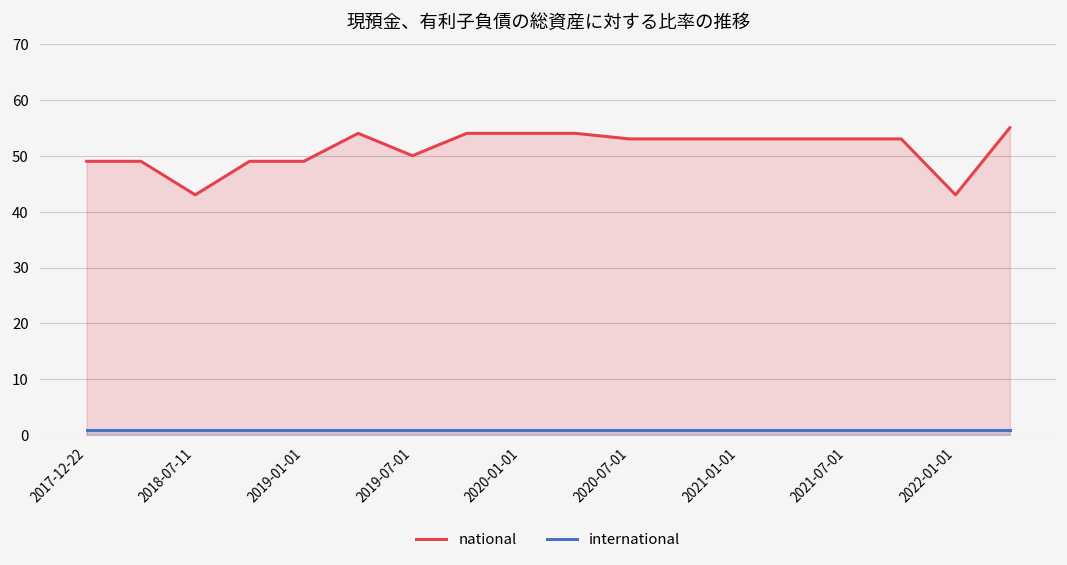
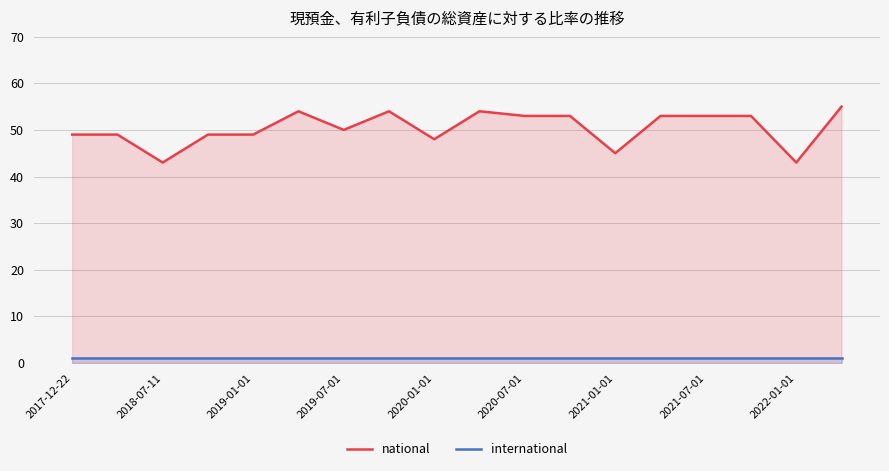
  {
    "national": {
      "2017-12-22": 49,
      "2018-07-11": 43,
      "2019-01-01": 49,
      "2019-07-01": 50,
-     "2020-01-01": 54,
+     "2020-01-01": 48,
      "2020-07-01": 53,
-     "2021-01-01": 53,
+     "2021-01-01": 45,
      "2021-07-01": 53,
      "2022-01-01": 43
    },
    "international": {
      "2017-12-22": 1,
      "2018-07-11": 1,
      "2019-01-01": 1,
      "2019-07-01": 1,
      "2020-01-01": 1,
      "2020-07-01": 1,
      "2021-01-01": 1,
      "2021-07-01": 1,
      "2022-01-01": 1
    }
  }
